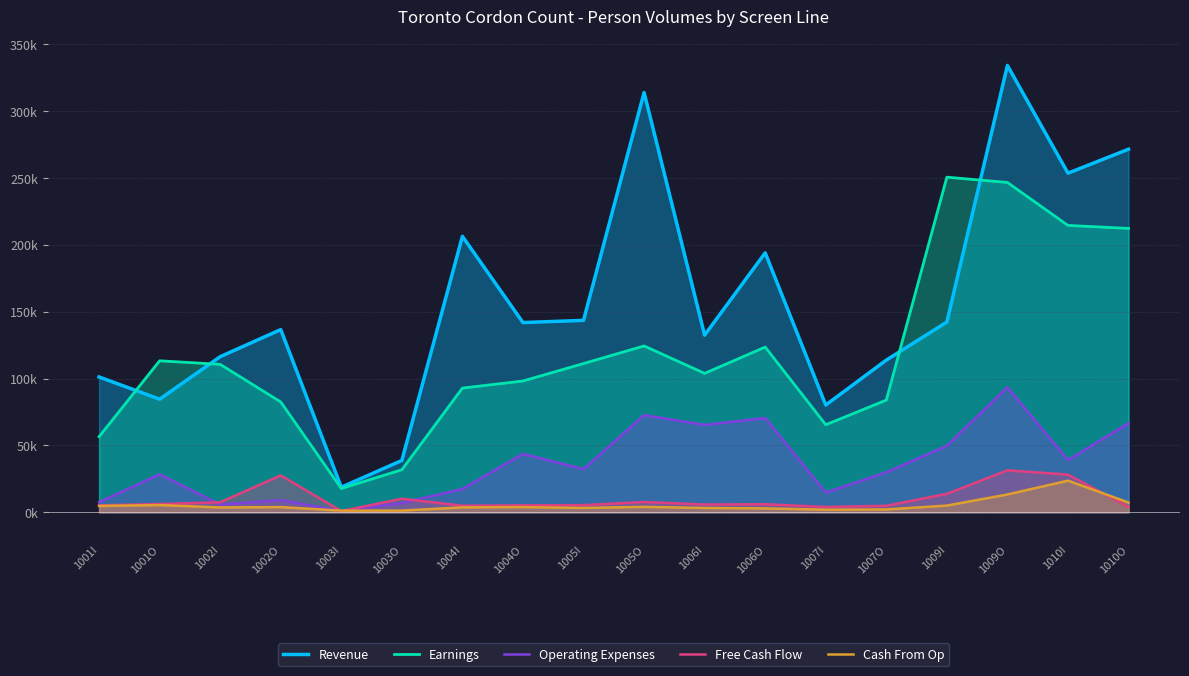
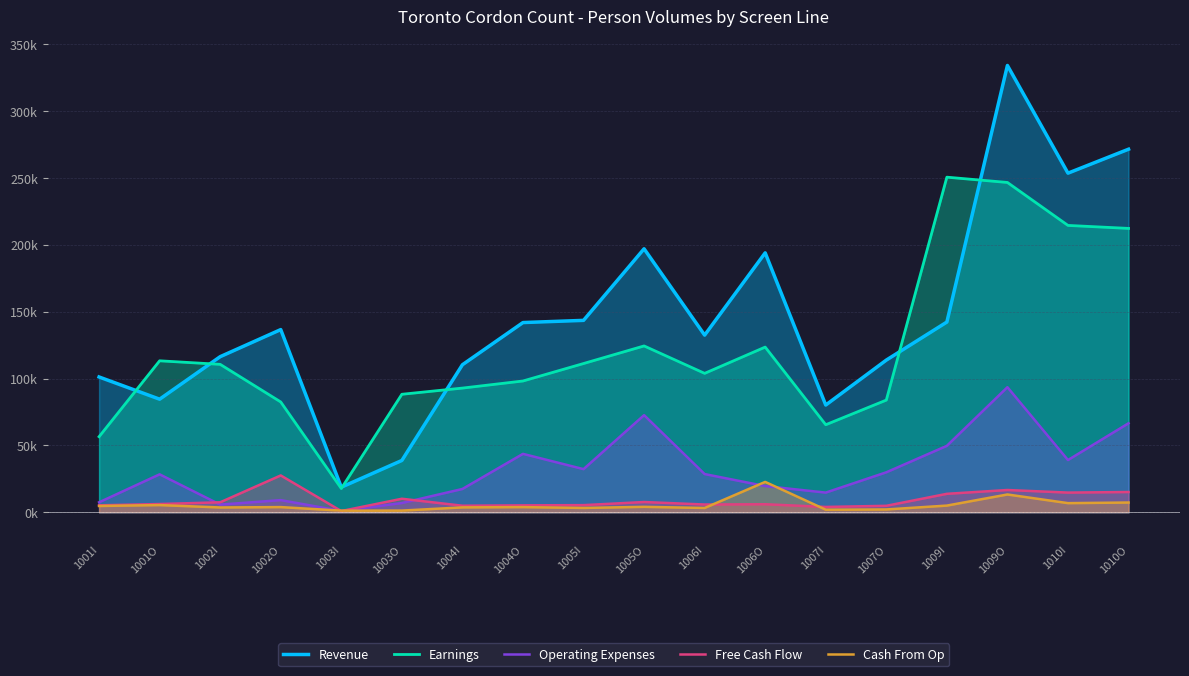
  {
    "Revenue": {
      "1001I": 101000,
      "1001O": 85000,
      "1002I": 116000,
      "1002O": 137000,
      "1003O": 39000,
-     "1004I": 206000,
+     "1004I": 110000,
      "1004O": 142000,
      "1005I": 143000,
-     "1005O": 314000,
+     "1005O": 197000,
      "1006I": 132000,
      "1006O": 194000,
      "1007I": 80000,
      "1007O": 114000,
      "1009I": 142000,
      "1009O": 334000,
      "1010I": 254000,
      "1010O": 271000
    },
    "Earnings": {
      "1001I": 57000,
      "1001O": 113000,
      "1002I": 111000,
      "1002O": 82000,
-     "1003O": 32000,
+     "1003O": 88000,
      "1004I": 93000,
      "1004O": 98000,
      "1005I": 111000,
      "1005O": 124000,
      "1006I": 104000,
      "1006O": 124000,
      "1007I": 65000,
      "1007O": 84000,
      "1009I": 251000,
      "1009O": 247000,
      "1010I": 214000,
      "1010O": 212000
    },
    "Operating Expenses": {
      "1001I": 7000,
      "1001O": 28000,
      "1002O": 9000,
      "1003O": 7000,
      "1004I": 17000,
      "1004O": 44000,
      "1005I": 32000,
      "1005O": 73000,
-     "1006I": 65000,
-     "1006O": 70000,
+     "1006I": 29000,
+     "1006O": 20000,
      "1007I": 15000,
      "1007O": 30000,
      "1009I": 50000,
      "1009O": 94000,
      "1010I": 39000,
      "1010O": 67000
    },
    "Free Cash Flow": {
      "1002O": 28000,
      "1003O": 10000,
      "1005I": 5000,
      "1005O": 8000,
      "1006I": 6000,
      "1006O": 6000,
      "1007I": 4000,
      "1007O": 5000,
      "1009I": 14000,
-     "1009O": 31000,
-     "1010I": 28000,
-     "1010O": 4000
+     "1009O": 17000,
+     "1010I": 15000,
+     "1010O": 15000
    },
    "Cash From Op": {
      "1002I": 4000,
      "1002O": 4000,
      "1003O": 1000,
      "1005I": 3000,
      "1005O": 4000,
      "1006I": 3000,
-     "1006O": 3000,
+     "1006O": 23000,
      "1007I": 2000,
      "1007O": 2000,
      "1009I": 5000,
      "1009O": 13000,
-     "1010I": 24000,
+     "1010I": 7000,
      "1010O": 7000
    }
  }
